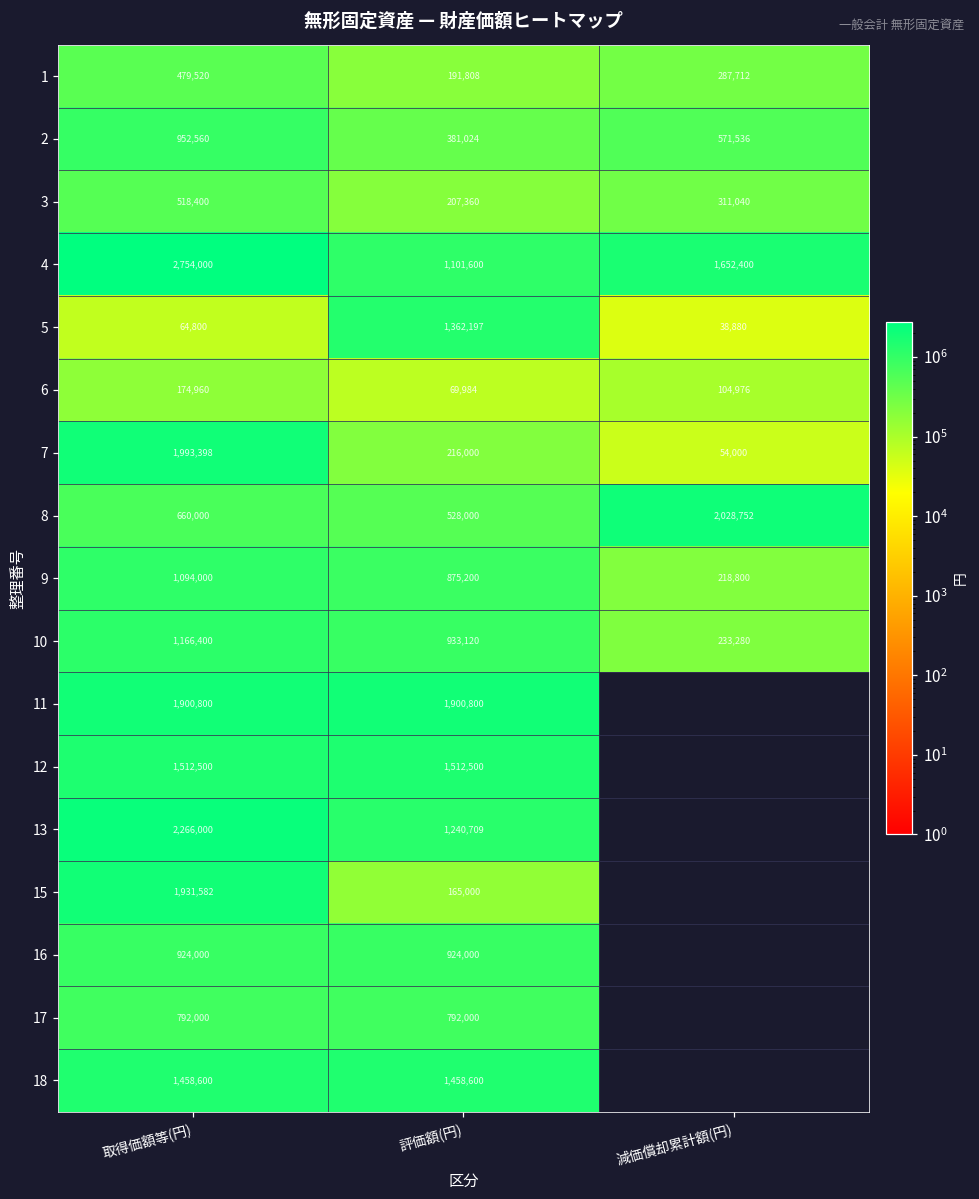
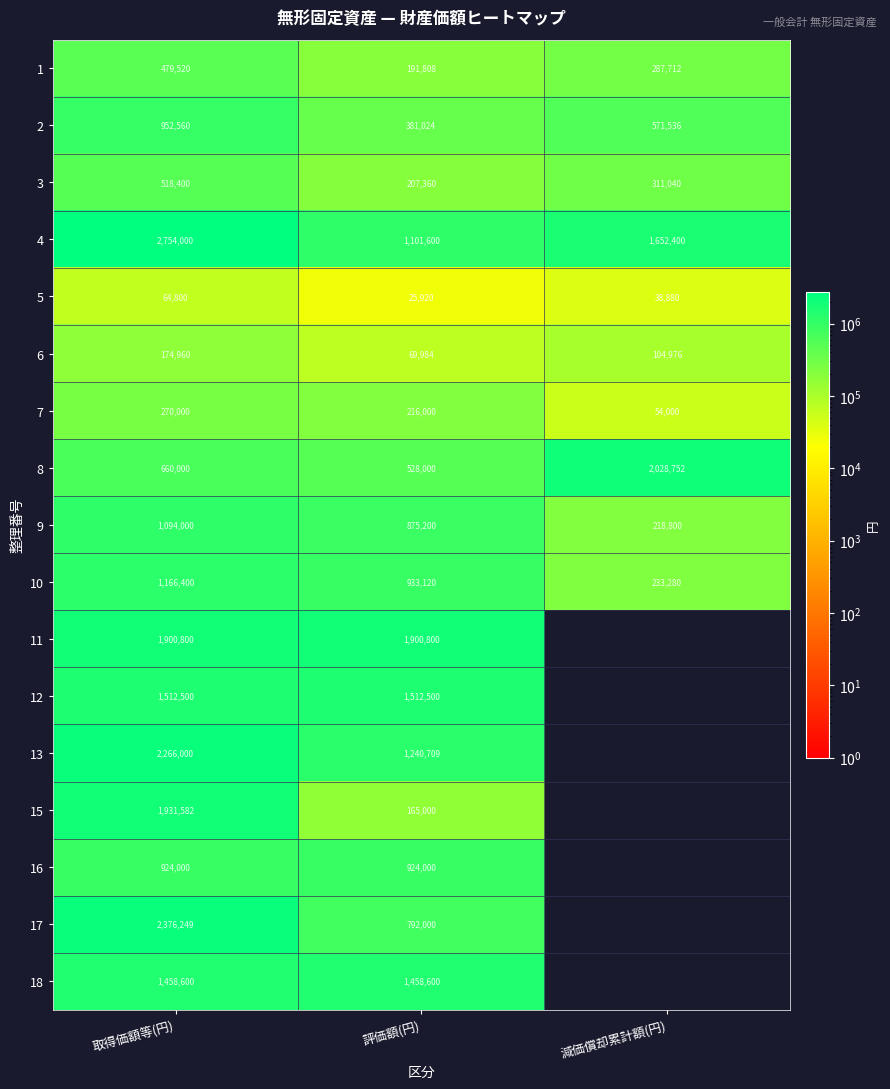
  {
    "1": {
      "取得価額等(円)": "479,520",
      "評価額(円)": "191,808",
      "減価償却累計額(円)": "287,712"
    },
    "2": {
      "取得価額等(円)": "952,560",
      "評価額(円)": "381,024",
      "減価償却累計額(円)": "571,536"
    },
    "3": {
      "取得価額等(円)": "518,400",
      "評価額(円)": "207,360",
      "減価償却累計額(円)": "311,040"
    },
    "4": {
      "取得価額等(円)": "2,754,000",
      "評価額(円)": "1,101,600",
      "減価償却累計額(円)": "1,652,400"
    },
    "5": {
      "取得価額等(円)": "64,800",
-     "評価額(円)": "1,362,197",
+     "評価額(円)": "25,920",
      "減価償却累計額(円)": "38,880"
    },
    "6": {
      "取得価額等(円)": "174,960",
      "評価額(円)": "69,984",
      "減価償却累計額(円)": "104,976"
    },
    "7": {
-     "取得価額等(円)": "1,993,398",
+     "取得価額等(円)": "270,000",
      "評価額(円)": "216,000",
      "減価償却累計額(円)": "54,000"
    },
    "8": {
      "取得価額等(円)": "660,000",
      "評価額(円)": "528,000",
      "減価償却累計額(円)": "2,028,752"
    },
    "9": {
      "取得価額等(円)": "1,094,000",
      "評価額(円)": "875,200",
      "減価償却累計額(円)": "218,800"
    },
    "10": {
      "取得価額等(円)": "1,166,400",
      "評価額(円)": "933,120",
      "減価償却累計額(円)": "233,280"
    },
    "11": {
      "取得価額等(円)": "1,900,800",
      "評価額(円)": "1,900,800"
    },
    "12": {
      "取得価額等(円)": "1,512,500",
      "評価額(円)": "1,512,500"
    },
    "13": {
      "取得価額等(円)": "2,266,000",
      "評価額(円)": "1,240,709"
    },
    "15": {
      "取得価額等(円)": "1,931,582",
      "評価額(円)": "165,000"
    },
    "16": {
      "取得価額等(円)": "924,000",
      "評価額(円)": "924,000"
    },
    "17": {
-     "取得価額等(円)": "792,000",
+     "取得価額等(円)": "2,376,249",
      "評価額(円)": "792,000"
    },
    "18": {
      "取得価額等(円)": "1,458,600",
      "評価額(円)": "1,458,600"
    }
  }
